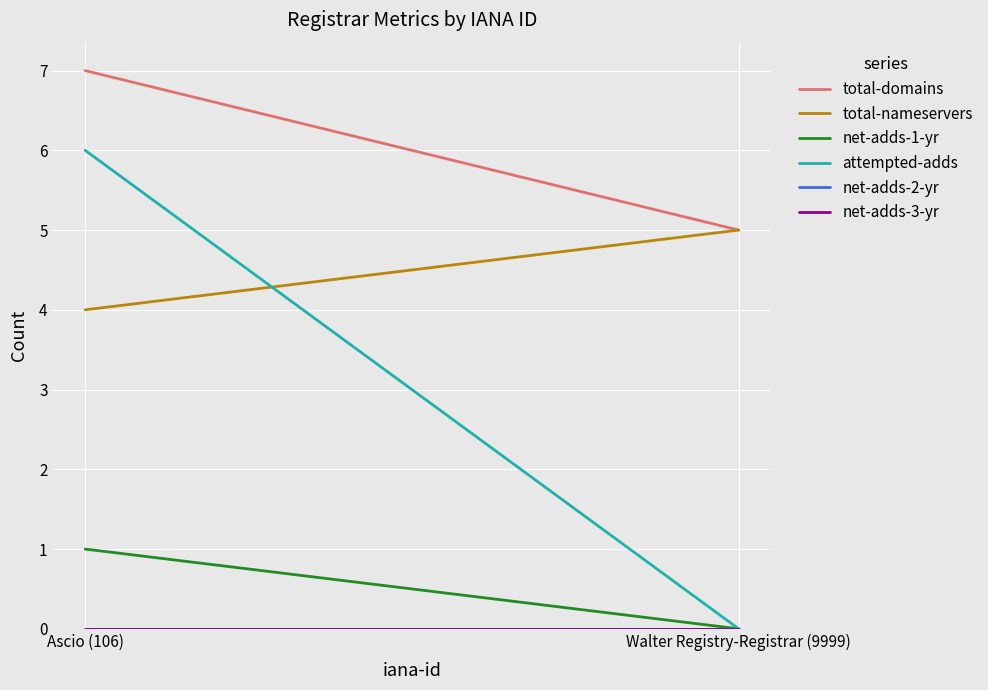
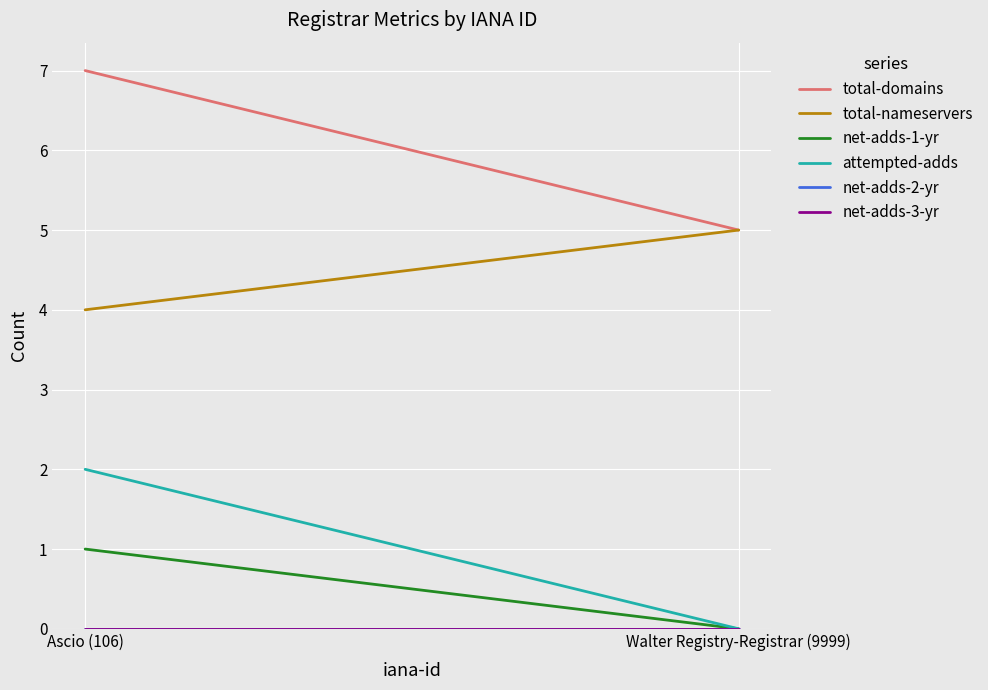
  {
    "total-domains": {
      "Ascio (106)": 7
    },
    "total-nameservers": {
      "Ascio (106)": 4
    },
    "net-adds-1-yr": {
      "Ascio (106)": 1
    },
    "attempted-adds": {
-     "Ascio (106)": 6
+     "Ascio (106)": 2
    },
    "net-adds-3-yr": {
      "Ascio (106)": 0
    }
  }
